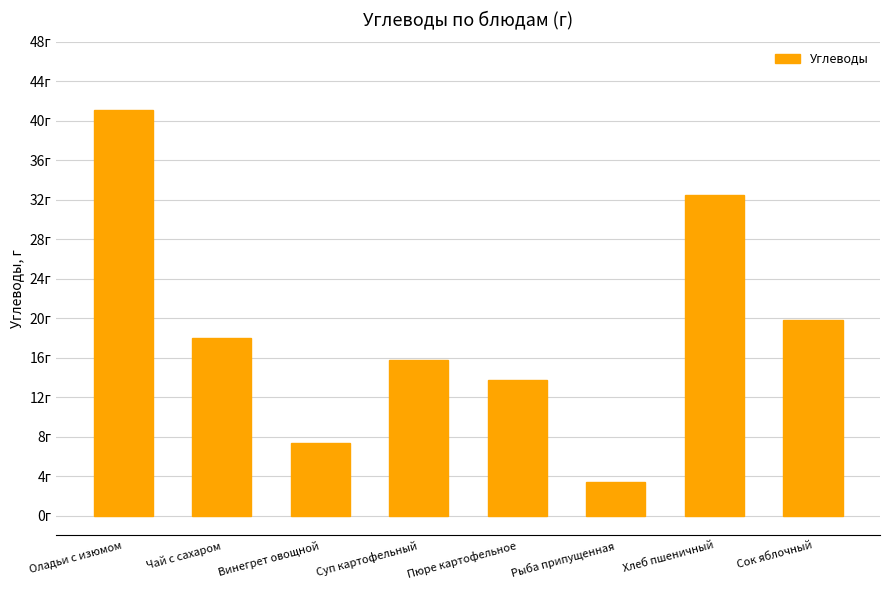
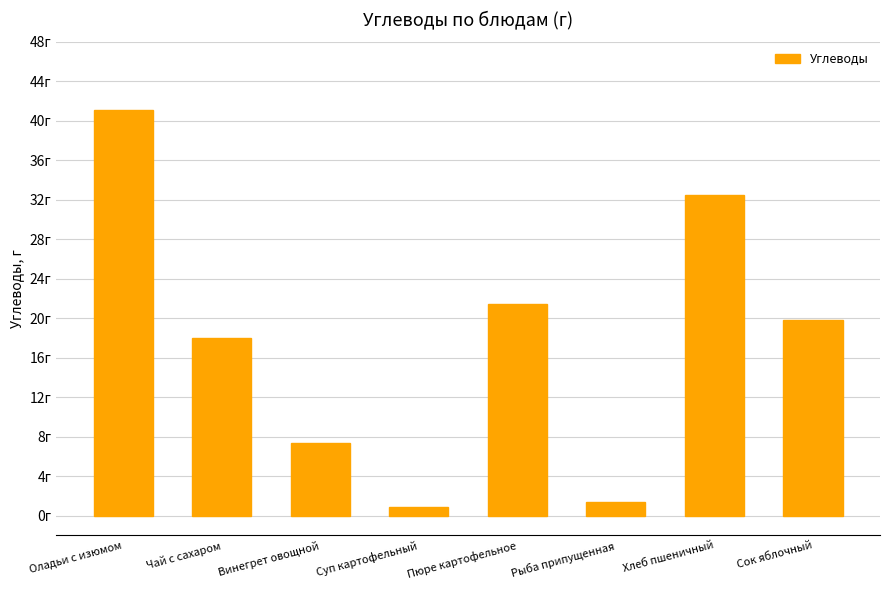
  {
    "Оладьи с изюмом": "41г",
    "Чай с сахаром": "18г",
    "Винегрет овощной": "7г",
-   "Суп картофельный": "16г",
-   "Пюре картофельное": "14г",
-   "Рыба припущенная": "3г",
+   "Суп картофельный": "1г",
+   "Пюре картофельное": "21г",
+   "Рыба припущенная": "1г",
    "Хлеб пшеничный": "33г",
    "Сок яблочный": "20г"
  }
